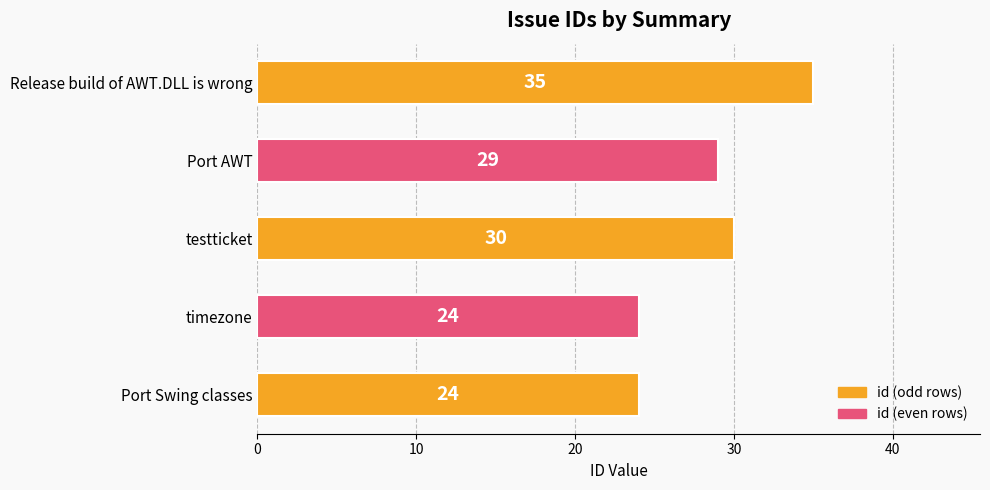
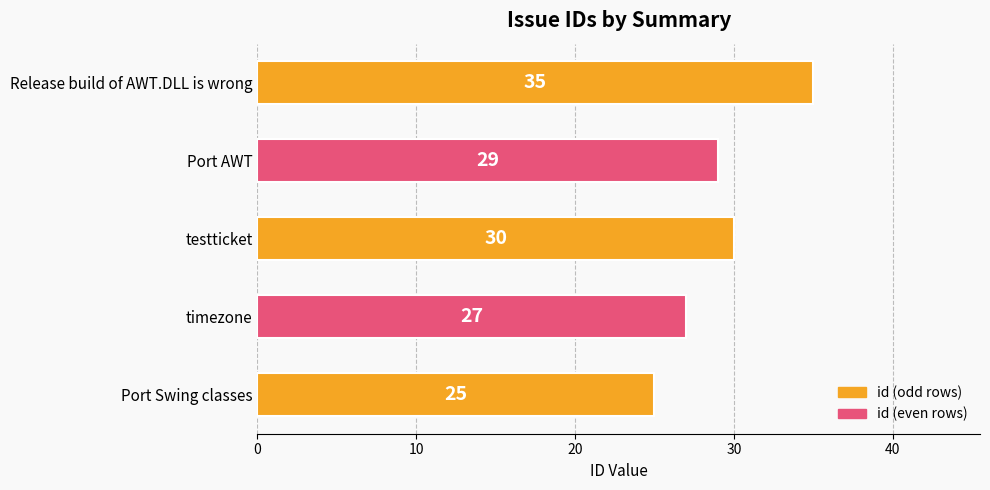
  {
    "Release build of AWT.DLL is wrong": 35,
    "Port AWT": 29,
    "testticket": 30,
-   "timezone": 24,
-   "Port Swing classes": 24
+   "timezone": 27,
+   "Port Swing classes": 25
  }
